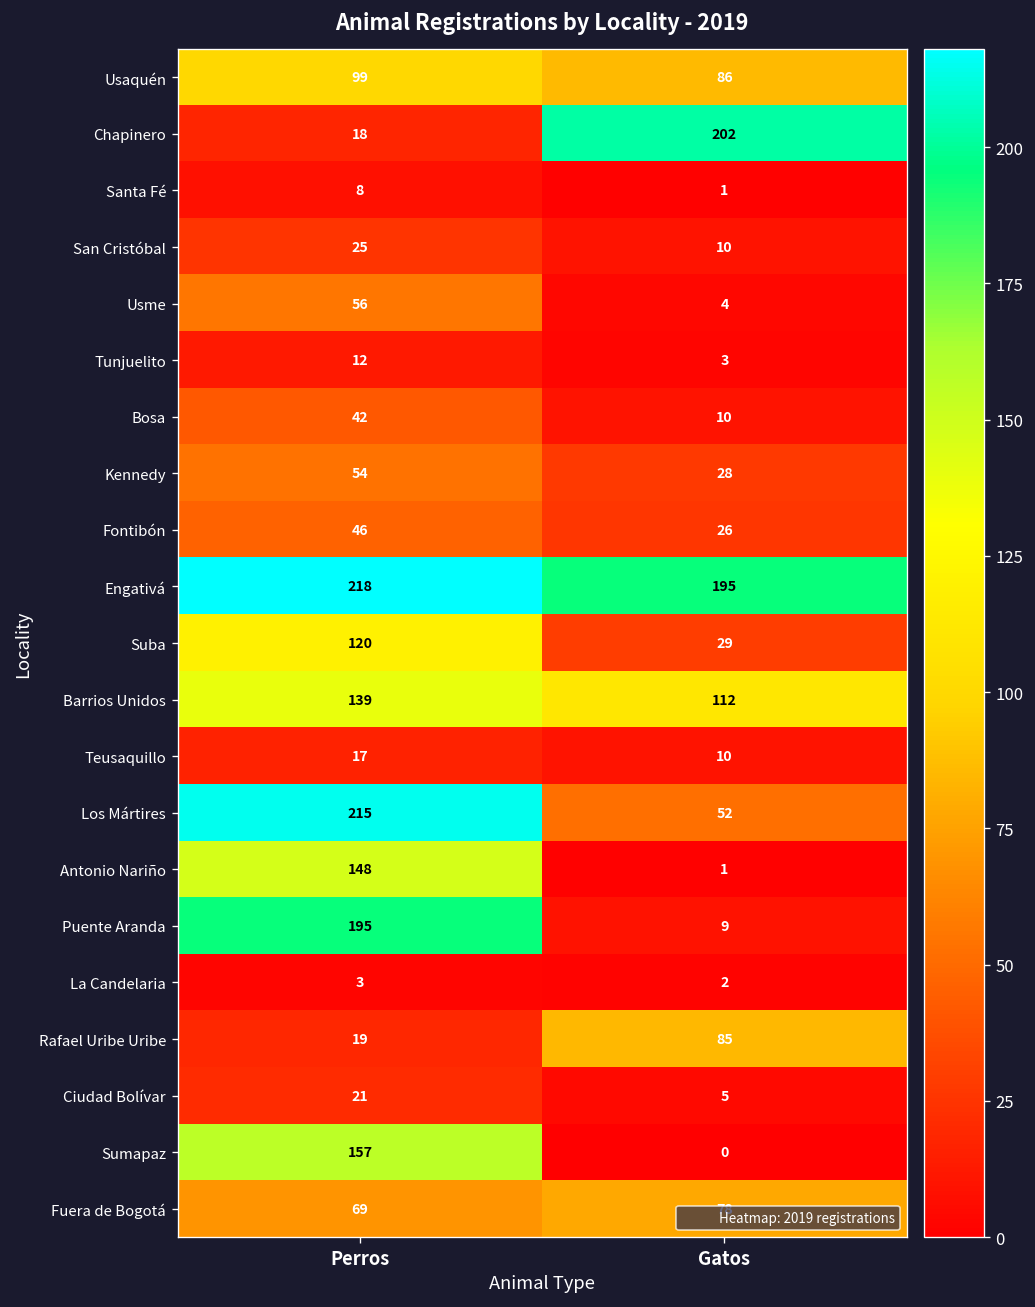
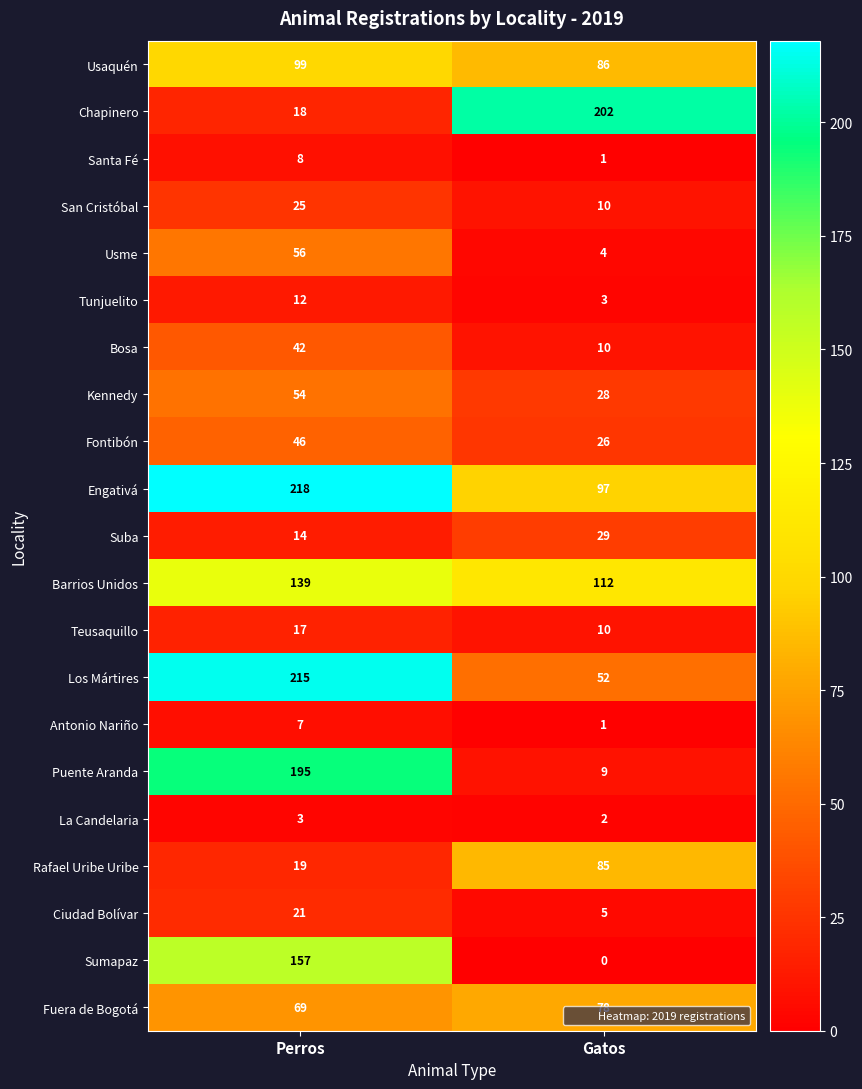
  {
    "Usaquén": {
      "Perros": 99,
      "Gatos": 86
    },
    "Chapinero": {
      "Perros": 18,
      "Gatos": 202
    },
    "Santa Fé": {
      "Perros": 8,
      "Gatos": 1
    },
    "San Cristóbal": {
      "Perros": 25,
      "Gatos": 10
    },
    "Usme": {
      "Perros": 56,
      "Gatos": 4
    },
    "Tunjuelito": {
      "Perros": 12,
      "Gatos": 3
    },
    "Bosa": {
      "Perros": 42,
      "Gatos": 10
    },
    "Kennedy": {
      "Perros": 54,
      "Gatos": 28
    },
    "Fontibón": {
      "Perros": 46,
      "Gatos": 26
    },
    "Engativá": {
      "Perros": 218,
-     "Gatos": 195
+     "Gatos": 97
    },
    "Suba": {
-     "Perros": 120,
+     "Perros": 14,
      "Gatos": 29
    },
    "Barrios Unidos": {
      "Perros": 139,
      "Gatos": 112
    },
    "Teusaquillo": {
      "Perros": 17,
      "Gatos": 10
    },
    "Los Mártires": {
      "Perros": 215,
      "Gatos": 52
    },
    "Antonio Nariño": {
-     "Perros": 148,
+     "Perros": 7,
      "Gatos": 1
    },
    "Puente Aranda": {
      "Perros": 195,
      "Gatos": 9
    },
    "La Candelaria": {
      "Perros": 3,
      "Gatos": 2
    },
    "Rafael Uribe Uribe": {
      "Perros": 19,
      "Gatos": 85
    },
    "Ciudad Bolívar": {
      "Perros": 21,
      "Gatos": 5
    },
    "Sumapaz": {
      "Perros": 157,
      "Gatos": 0
    },
    "Fuera de Bogotá": {
      "Perros": 69
    }
  }
